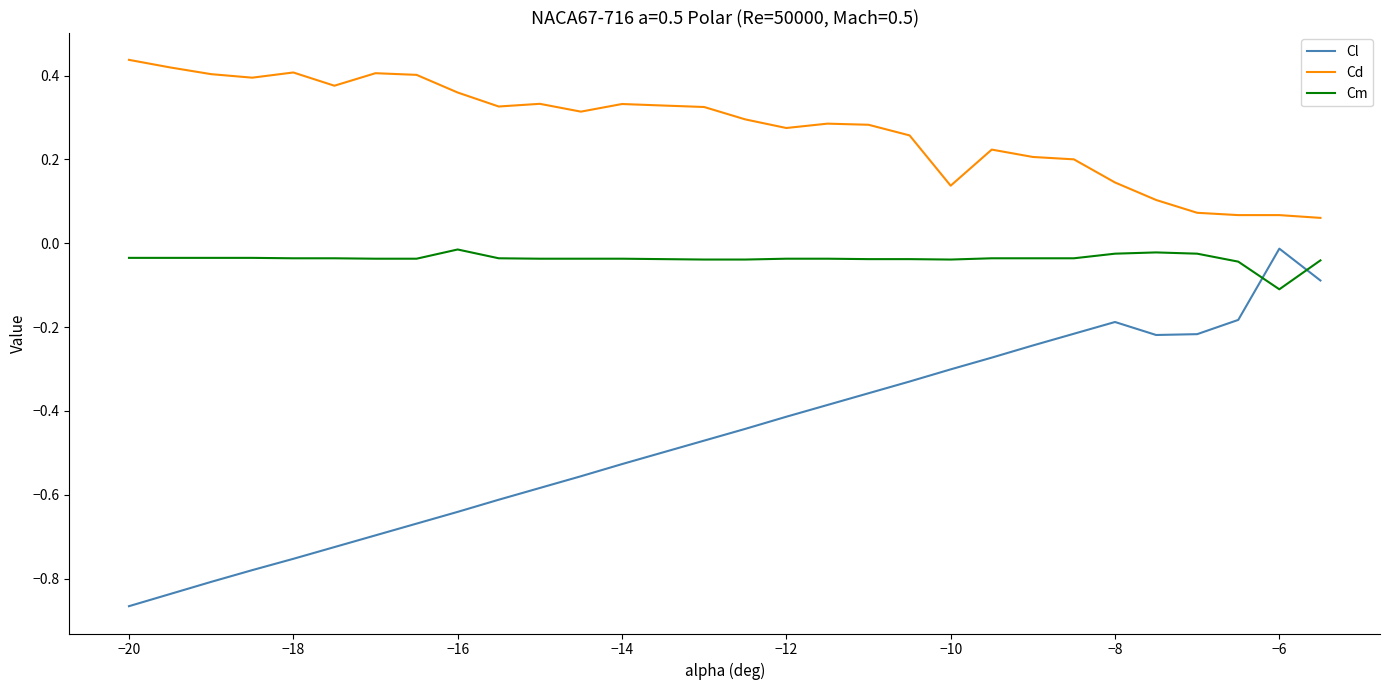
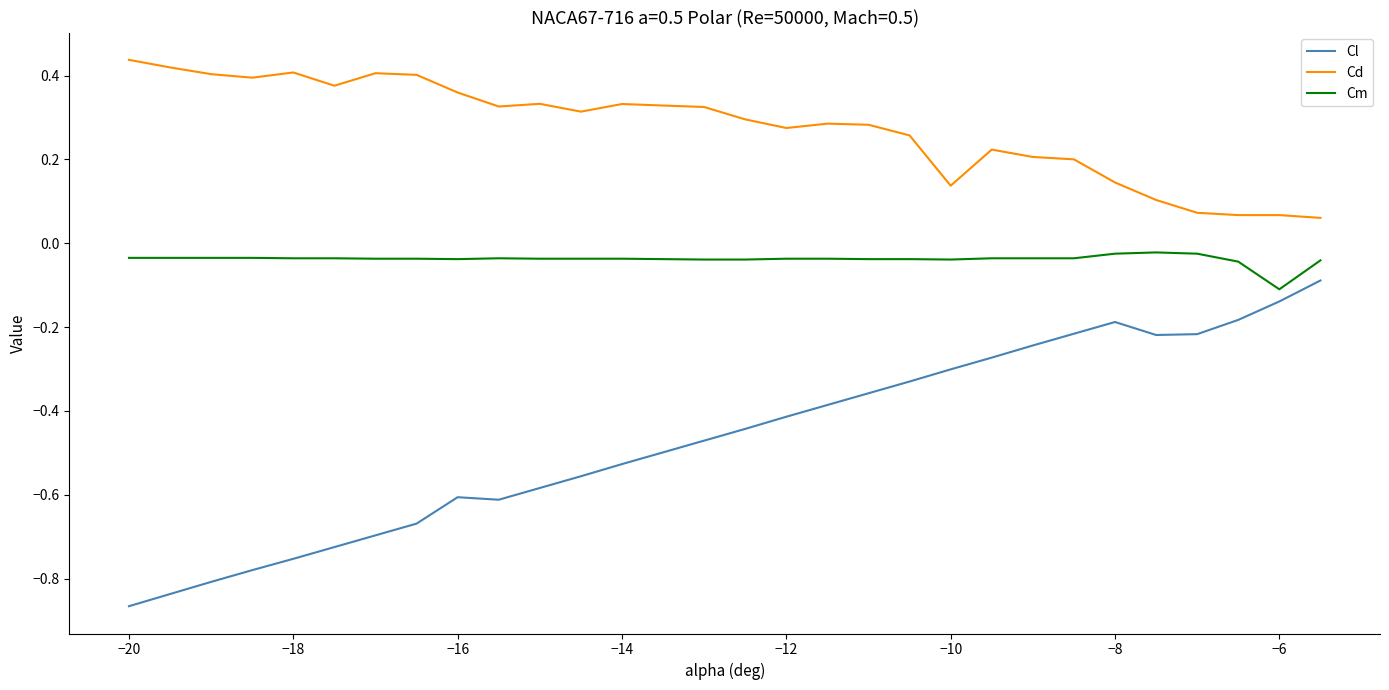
  {
    "Cl": {
      "−20": -0.87,
      "−18": -0.75,
-     "−16": -0.64,
+     "−16": -0.61,
      "−14": -0.53,
      "−12": -0.41,
      "−10": -0.30,
      "−8": -0.19,
-     "−6": -0.01
+     "−6": -0.14
    },
    "Cd": {
      "−20": 0.44,
      "−18": 0.41,
      "−16": 0.36,
      "−14": 0.33,
      "−12": 0.27,
      "−10": 0.14,
      "−8": 0.14,
      "−6": 0.07
    },
    "Cm": {
      "−20": -0.04,
      "−18": -0.04,
-     "−16": -0.02,
+     "−16": -0.04,
      "−14": -0.04,
      "−12": -0.04,
      "−10": -0.04,
      "−8": -0.03,
      "−6": -0.11
    }
  }
